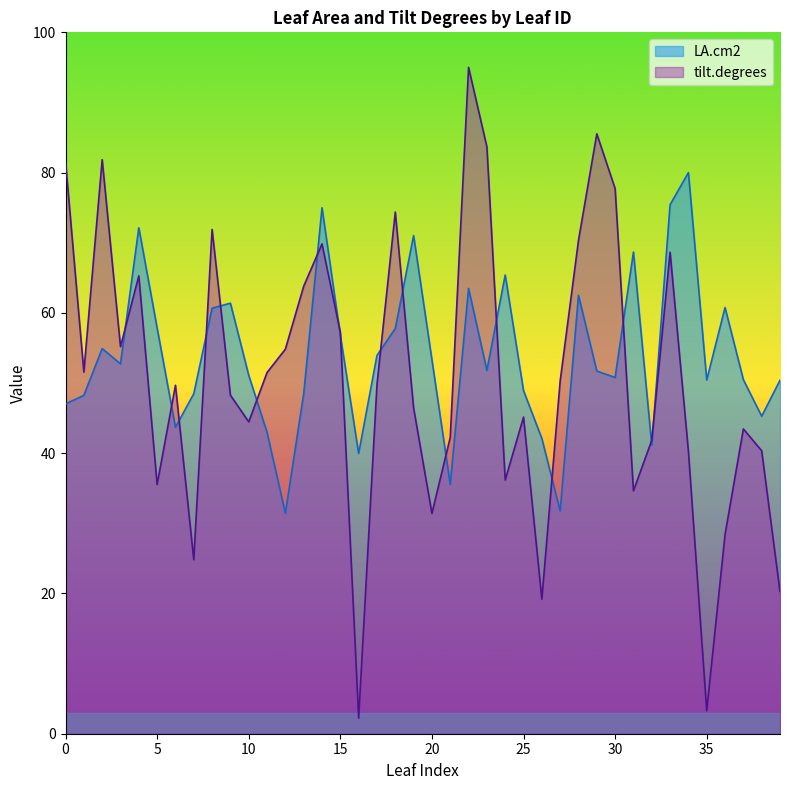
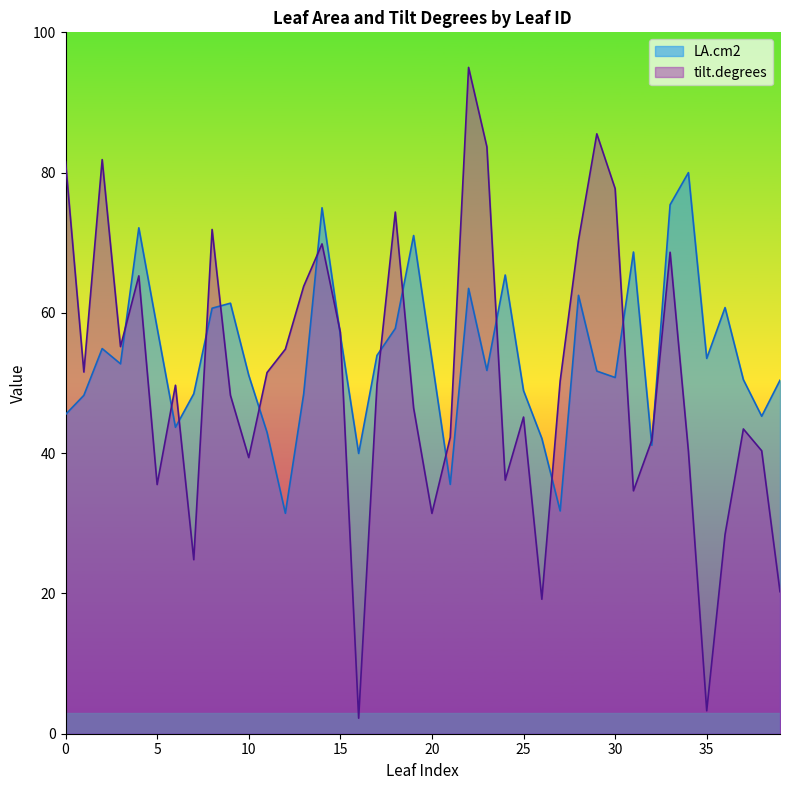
  {
    "LA.cm2": {
-     "0": 47,
+     "0": 46,
      "5": 58,
      "10": 51,
      "15": 57,
      "20": 53,
      "25": 49,
      "30": 51,
-     "35": 50
+     "35": 54
    },
    "tilt.degrees": {
      "0": 82,
      "5": 36,
-     "10": 44,
+     "10": 39,
      "15": 57,
      "20": 31,
      "25": 45,
      "30": 78,
      "35": 3
    }
  }
